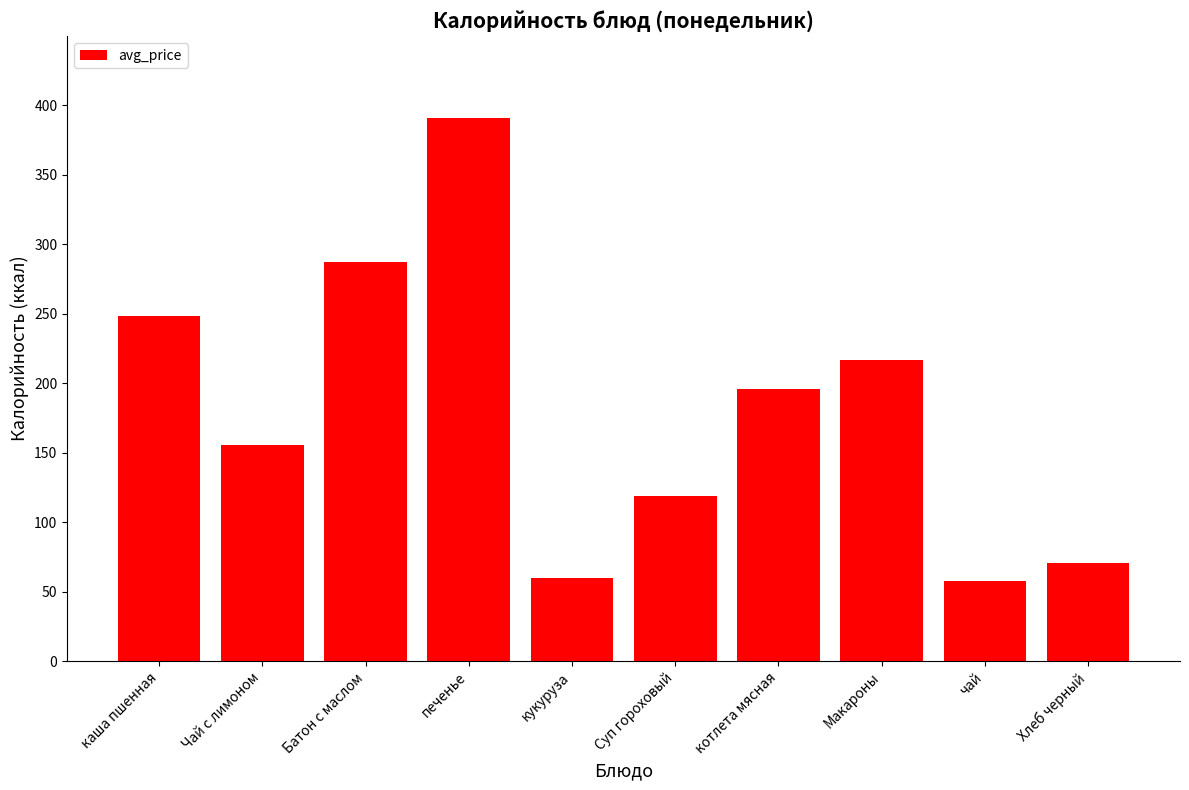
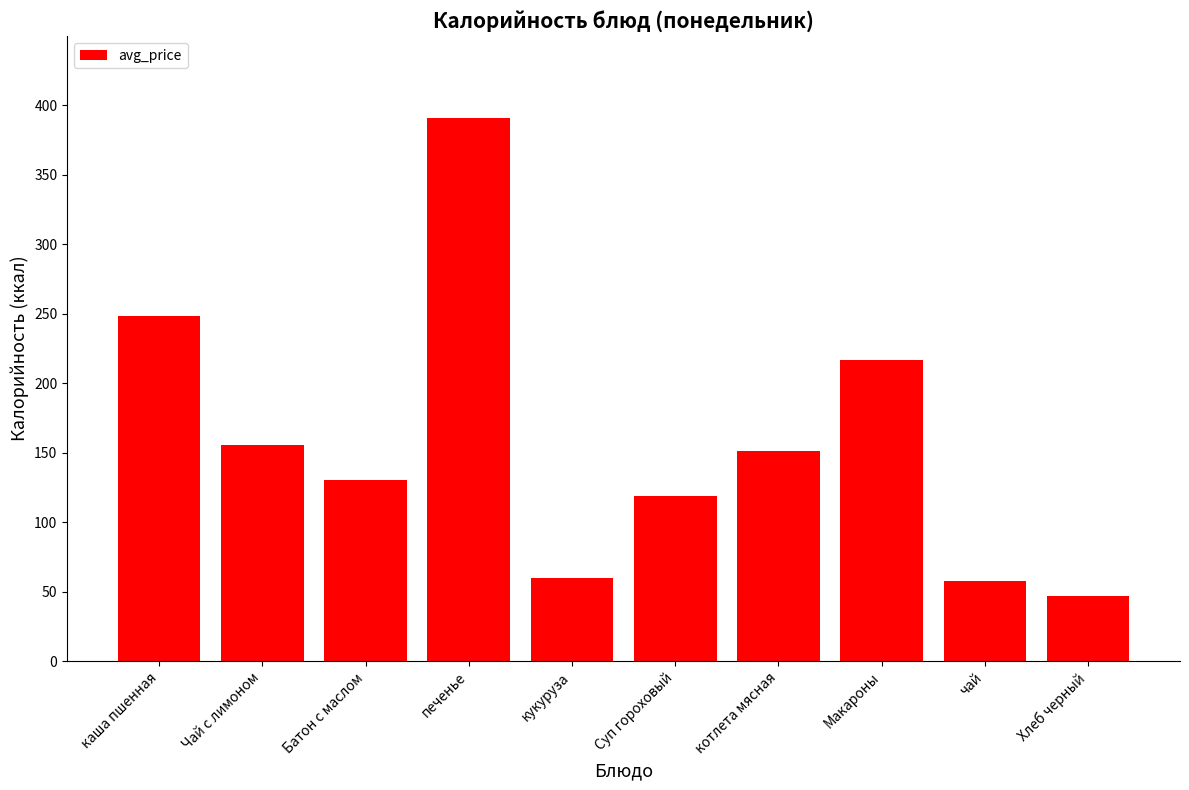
  {
    "каша пшенная": 248,
    "Чай с лимоном": 156,
-   "Батон с маслом": 287,
+   "Батон с маслом": 130,
    "печенье": 391,
    "кукуруза": 60,
    "Суп гороховый": 119,
-   "котлета мясная": 196,
+   "котлета мясная": 151,
    "Макароны": 216,
    "чай": 58,
-   "Хлеб черный": 71
+   "Хлеб черный": 47
  }
